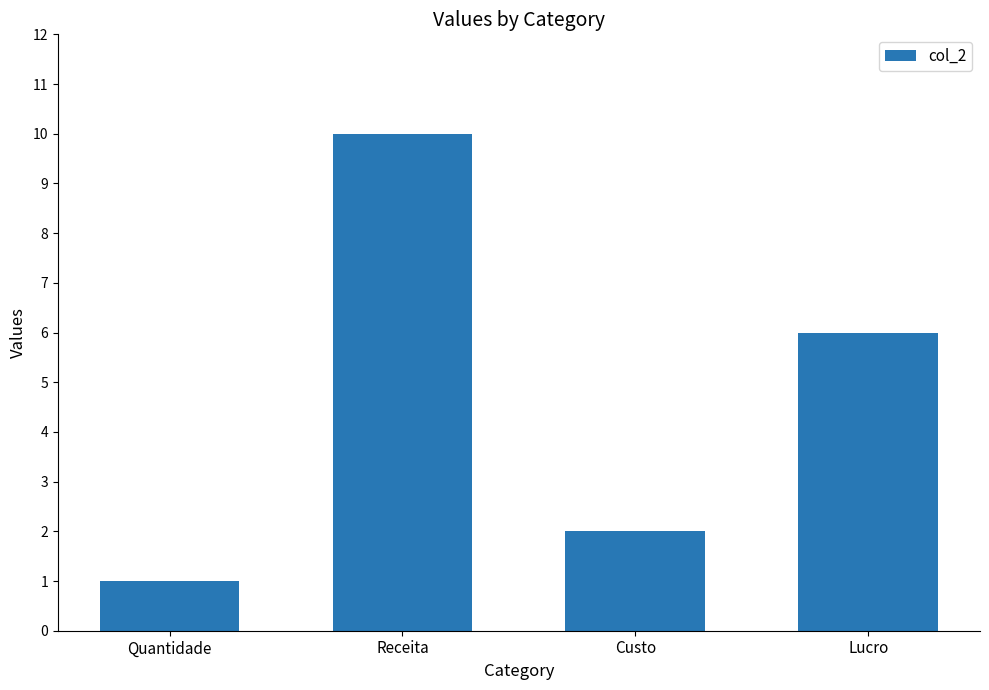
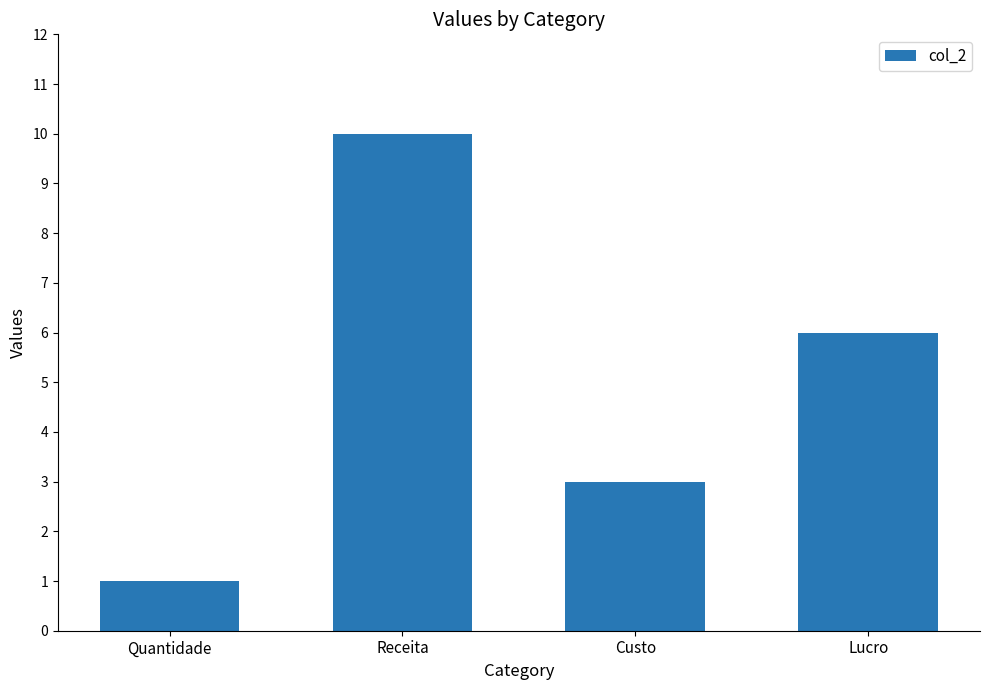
  {
    "Quantidade": 1,
    "Receita": 10,
-   "Custo": 2,
+   "Custo": 3,
    "Lucro": 6
  }
